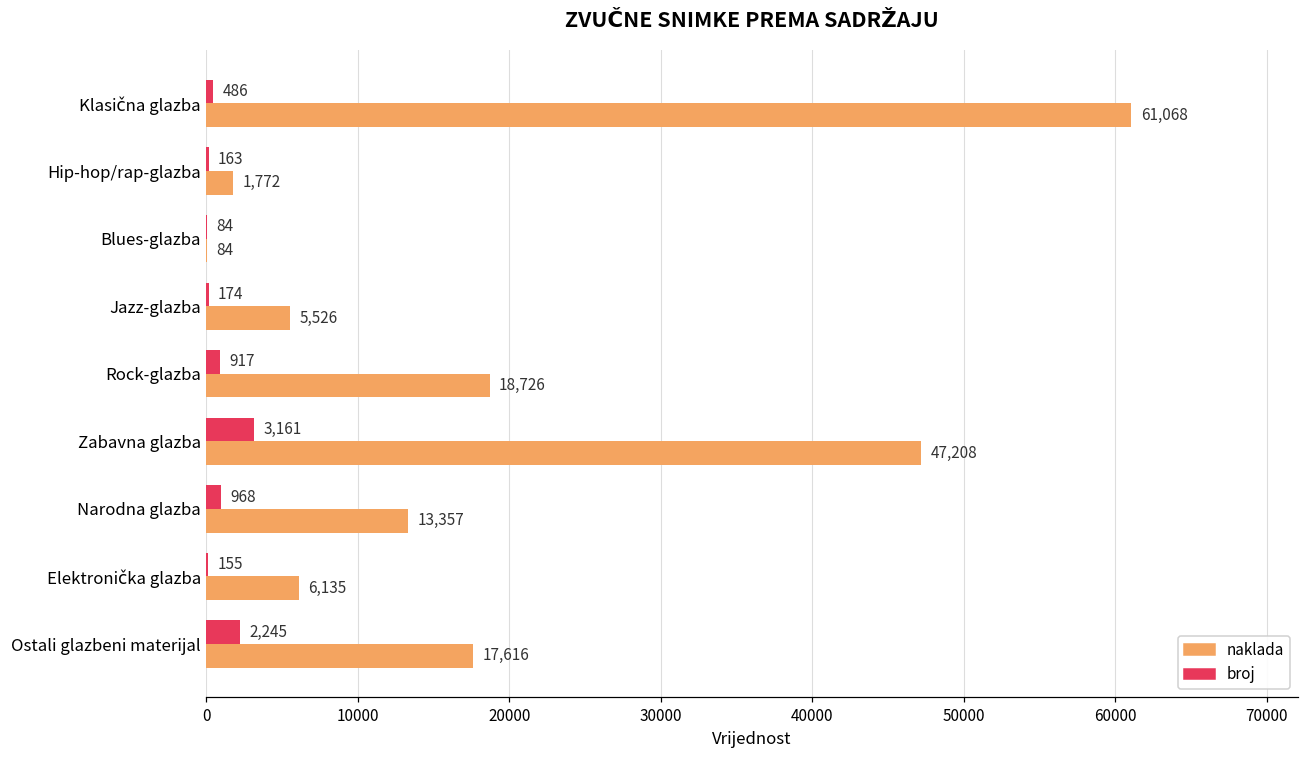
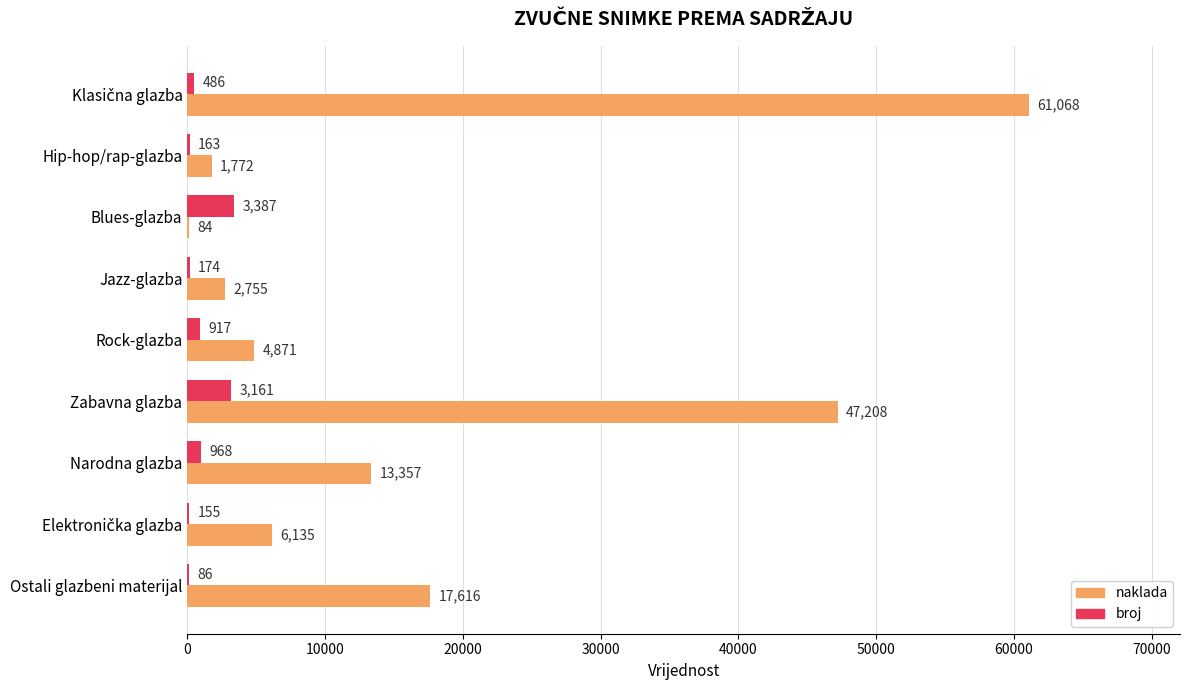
  {
    "naklada": {
      "Klasična glazba": "61,068",
      "Hip-hop/rap-glazba": "1,772",
      "Blues-glazba": "84",
-     "Jazz-glazba": "5,526",
-     "Rock-glazba": "18,726",
+     "Jazz-glazba": "2,755",
+     "Rock-glazba": "4,871",
      "Zabavna glazba": "47,208",
      "Narodna glazba": "13,357",
      "Elektronička glazba": "6,135",
      "Ostali glazbeni materijal": "17,616"
    },
    "broj": {
      "Klasična glazba": "486",
      "Hip-hop/rap-glazba": "163",
-     "Blues-glazba": "84",
+     "Blues-glazba": "3,387",
      "Jazz-glazba": "174",
      "Rock-glazba": "917",
      "Zabavna glazba": "3,161",
      "Narodna glazba": "968",
      "Elektronička glazba": "155",
-     "Ostali glazbeni materijal": "2,245"
+     "Ostali glazbeni materijal": "86"
    }
  }
